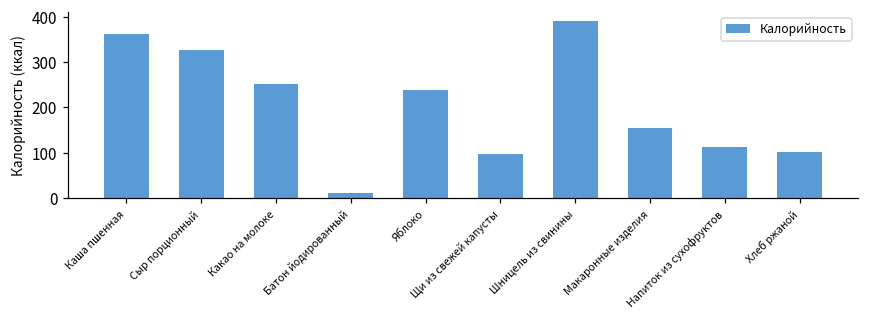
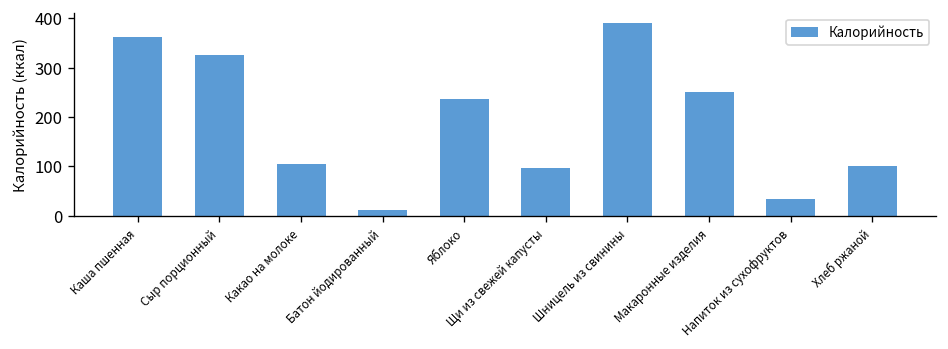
  {
    "Каша пшенная": 360,
    "Сыр порционный": 330,
-   "Какао на молоке": 250,
+   "Какао на молоке": 100,
    "Батон йодированный": 10,
    "Яблоко": 240,
    "Щи из свежей капусты": 100,
    "Шницель из свинины": 390,
-   "Макаронные изделия": 160,
-   "Напиток из сухофруктов": 110,
+   "Макаронные изделия": 250,
+   "Напиток из сухофруктов": 30,
    "Хлеб ржаной": 100
  }
